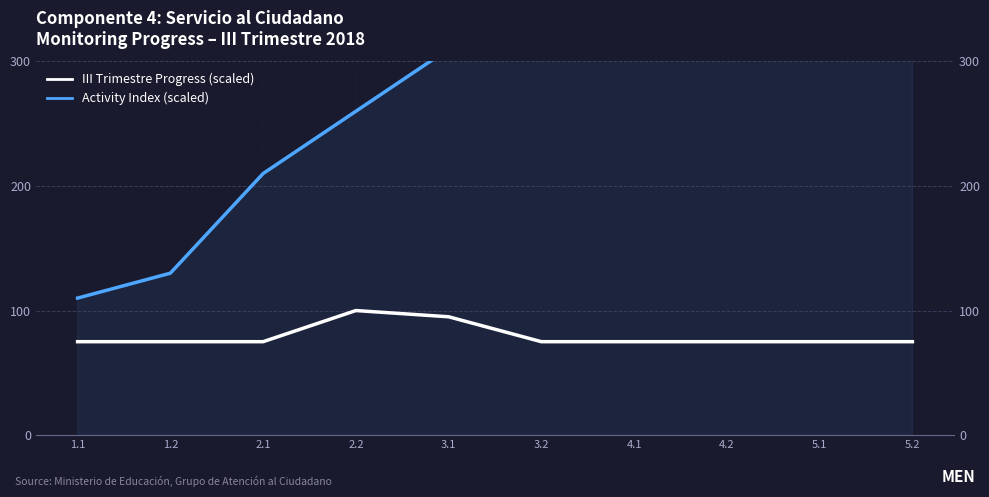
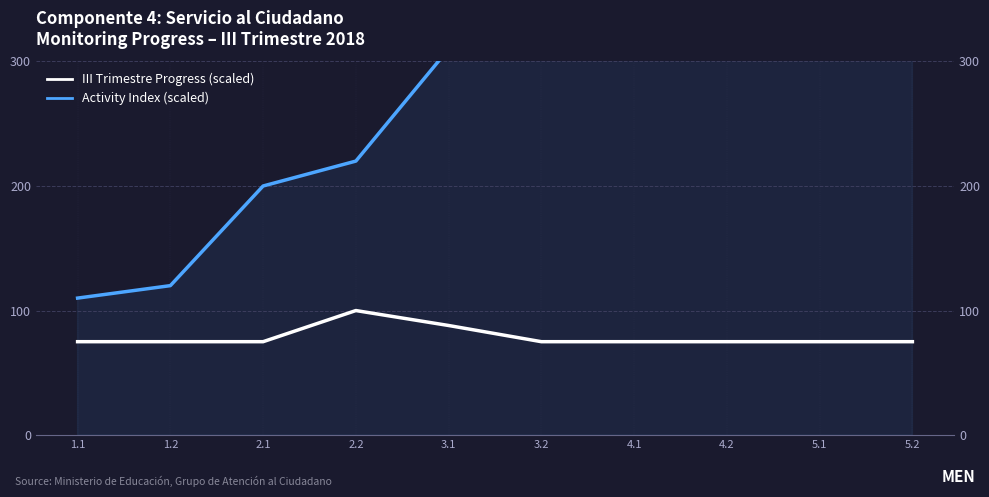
  {
    "III Trimestre Progress (scaled)": {
      "1.1": 75,
      "1.2": 75,
      "2.1": 75,
      "2.2": 100,
-     "3.1": 95,
+     "3.1": 88,
      "3.2": 75,
      "4.1": 75,
      "4.2": 75,
      "5.1": 75,
      "5.2": 75
    },
    "Activity Index (scaled)": {
      "1.1": 110,
-     "1.2": 130,
-     "2.1": 210,
-     "2.2": 260
+     "1.2": 120,
+     "2.1": 200,
+     "2.2": 220
    }
  }
